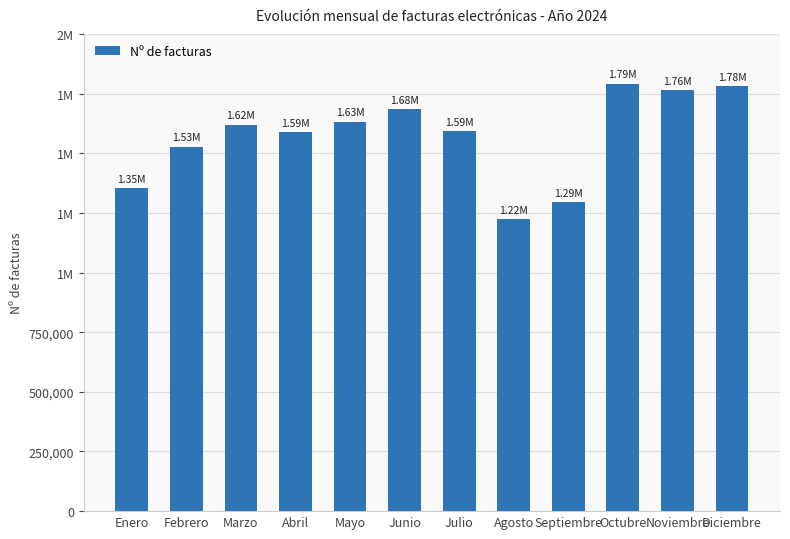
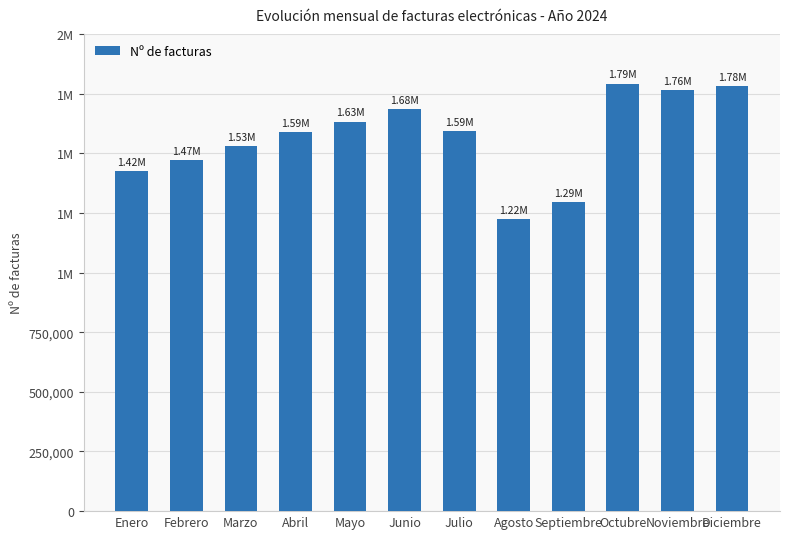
  {
-   "Enero": "1.35M",
-   "Febrero": "1.53M",
-   "Marzo": "1.62M",
+   "Enero": "1.42M",
+   "Febrero": "1.47M",
+   "Marzo": "1.53M",
    "Abril": "1.59M",
    "Mayo": "1.63M",
    "Junio": "1.68M",
    "Julio": "1.59M",
    "Agosto": "1.22M",
    "Septiembre": "1.29M",
    "Octubre": "1.79M",
    "Noviembre": "1.76M",
    "Diciembre": "1.78M"
  }
